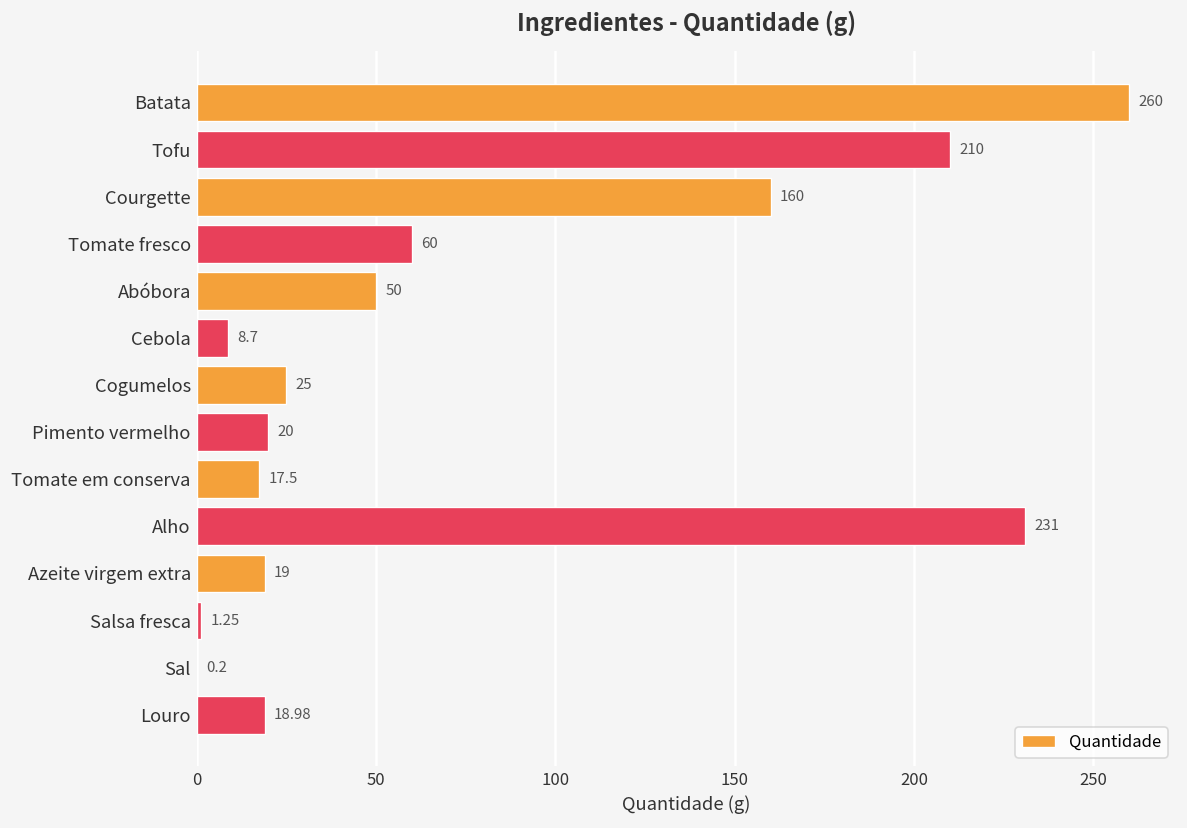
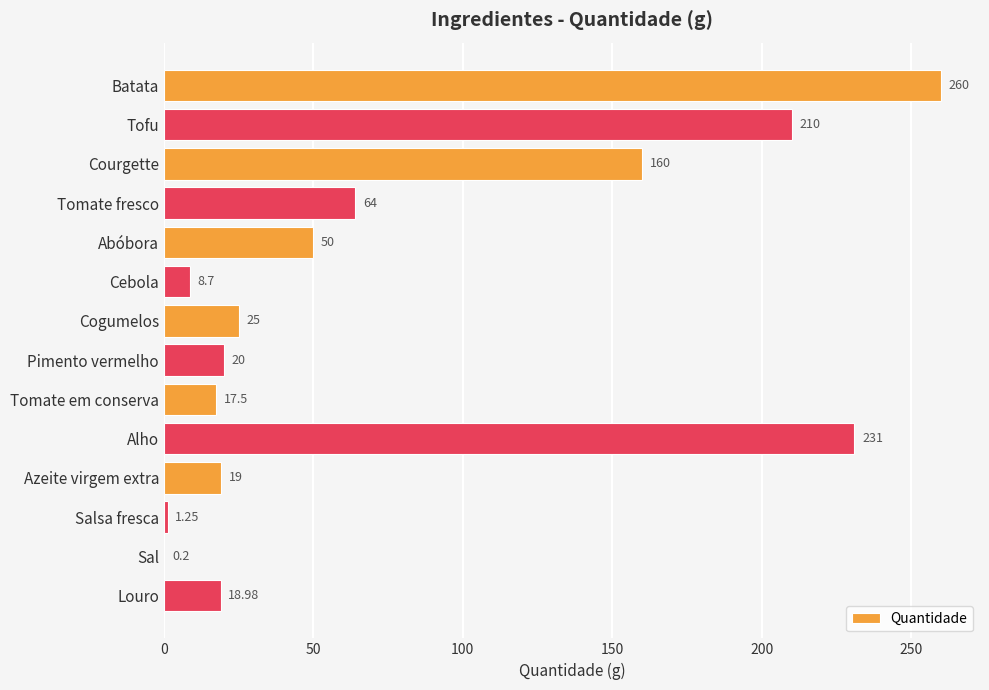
  {
    "Batata": 260,
    "Tofu": 210,
    "Courgette": 160,
-   "Tomate fresco": 60,
+   "Tomate fresco": 64,
    "Abóbora": 50,
    "Cebola": 8.7,
    "Cogumelos": 25,
    "Pimento vermelho": 20,
    "Tomate em conserva": 17.5,
    "Alho": 231,
    "Azeite virgem extra": 19,
    "Salsa fresca": 1.25,
    "Sal": 0.2,
    "Louro": 18.98
  }
